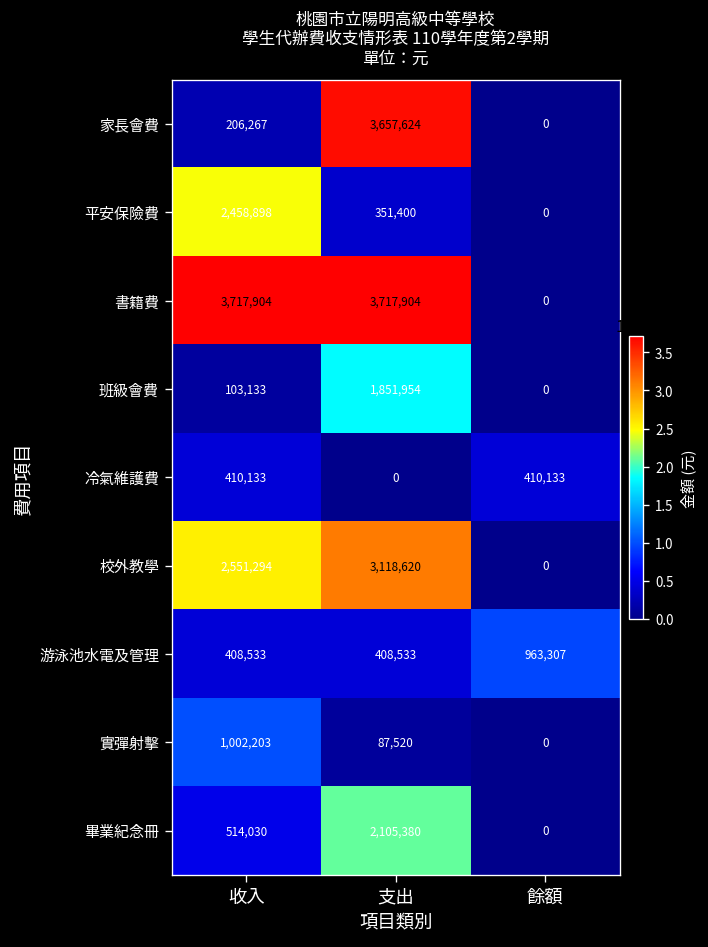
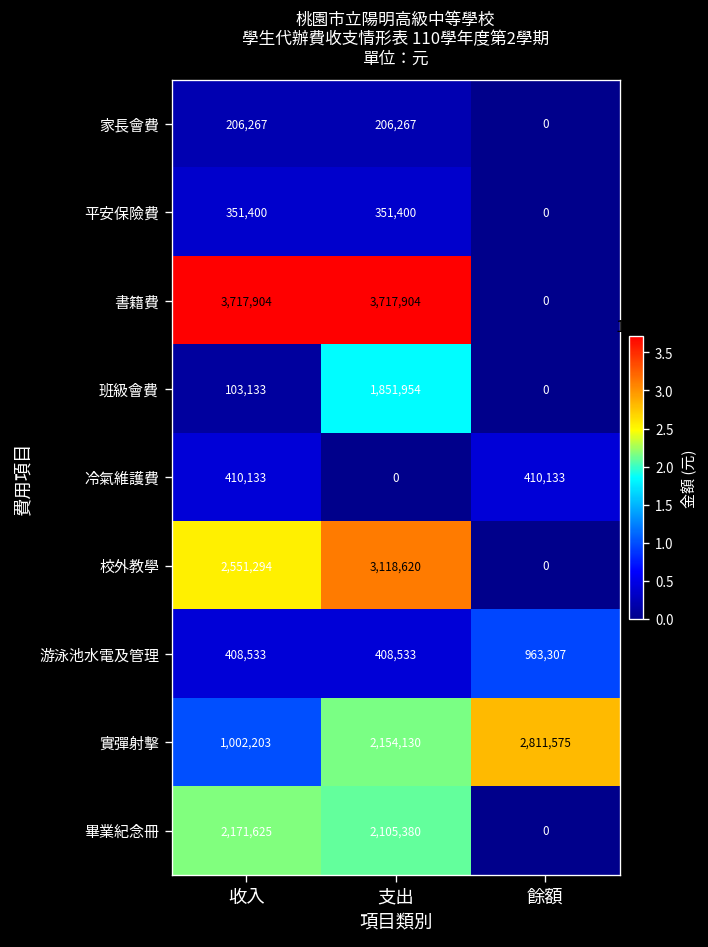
  {
    "家長會費": {
      "收入": "206,267",
-     "支出": "3,657,624",
+     "支出": "206,267",
      "餘額": "0"
    },
    "平安保險費": {
-     "收入": "2,458,898",
+     "收入": "351,400",
      "支出": "351,400",
      "餘額": "0"
    },
    "書籍費": {
      "收入": "3,717,904",
      "支出": "3,717,904",
      "餘額": "0"
    },
    "班級會費": {
      "收入": "103,133",
      "支出": "1,851,954",
      "餘額": "0"
    },
    "冷氣維護費": {
      "收入": "410,133",
      "支出": "0",
      "餘額": "410,133"
    },
    "校外教學": {
      "收入": "2,551,294",
      "支出": "3,118,620",
      "餘額": "0"
    },
    "游泳池水電及管理": {
      "收入": "408,533",
      "支出": "408,533",
      "餘額": "963,307"
    },
    "實彈射擊": {
      "收入": "1,002,203",
-     "支出": "87,520",
-     "餘額": "0"
+     "支出": "2,154,130",
+     "餘額": "2,811,575"
    },
    "畢業紀念冊": {
-     "收入": "514,030",
+     "收入": "2,171,625",
      "支出": "2,105,380",
      "餘額": "0"
    }
  }
